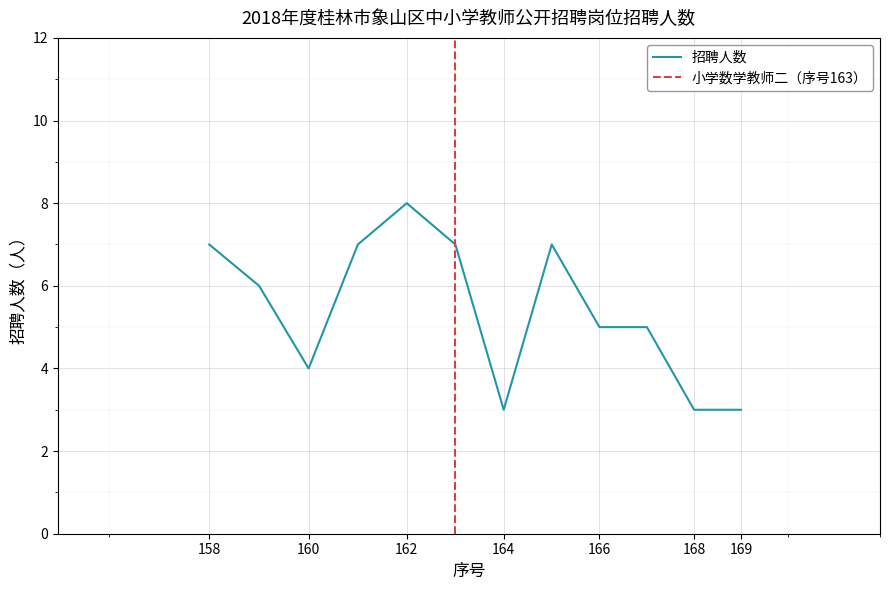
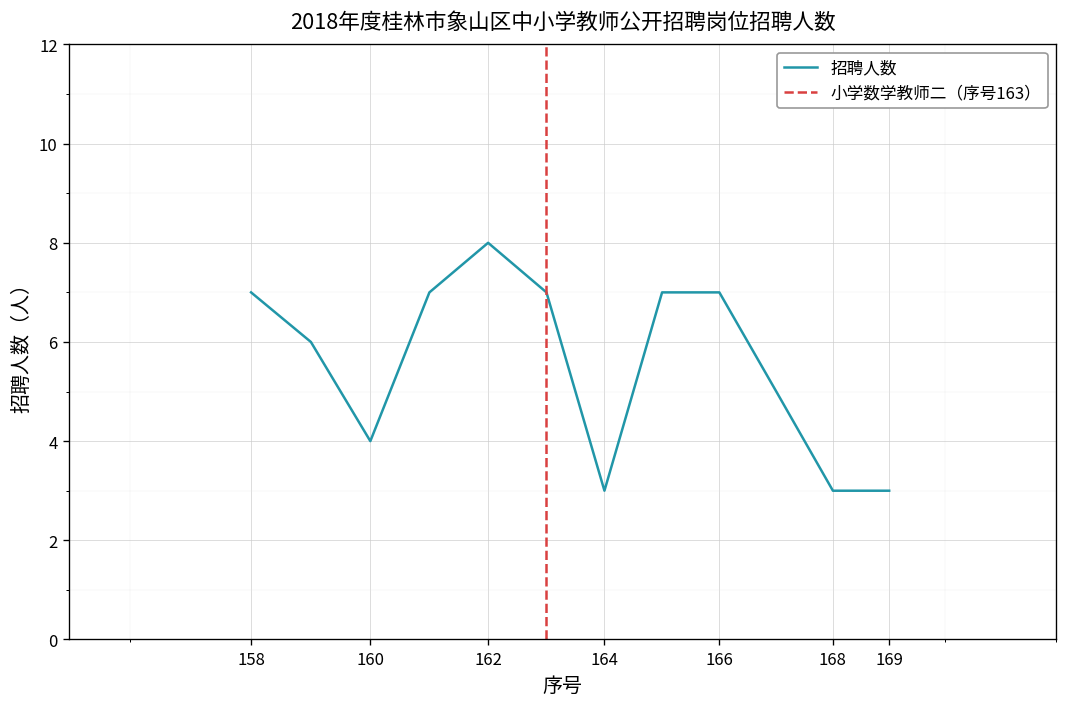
  {
    "158": 7,
    "160": 4,
    "162": 8,
    "164": 3,
-   "166": 5,
+   "166": 7,
    "168": 3,
    "169": 3
  }
